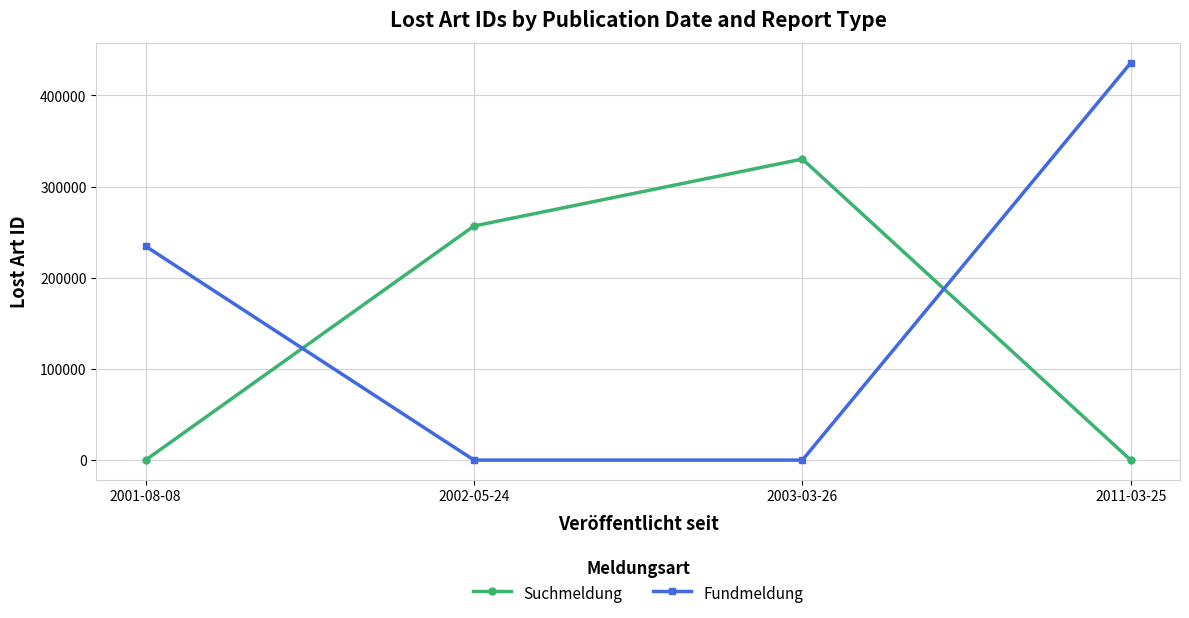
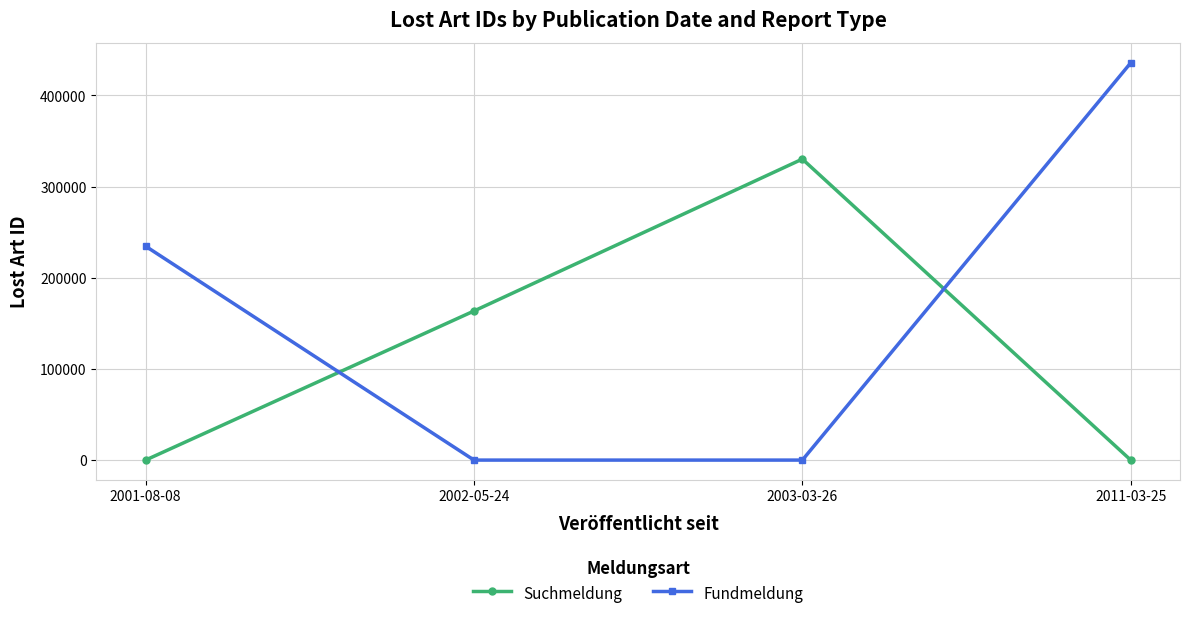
  {
    "Suchmeldung": {
      "2001-08-08": 0,
-     "2002-05-24": 260000,
+     "2002-05-24": 160000,
      "2003-03-26": 330000,
      "2011-03-25": 0
    },
    "Fundmeldung": {
      "2001-08-08": 230000,
      "2002-05-24": 0,
      "2003-03-26": 0,
      "2011-03-25": 440000
    }
  }
